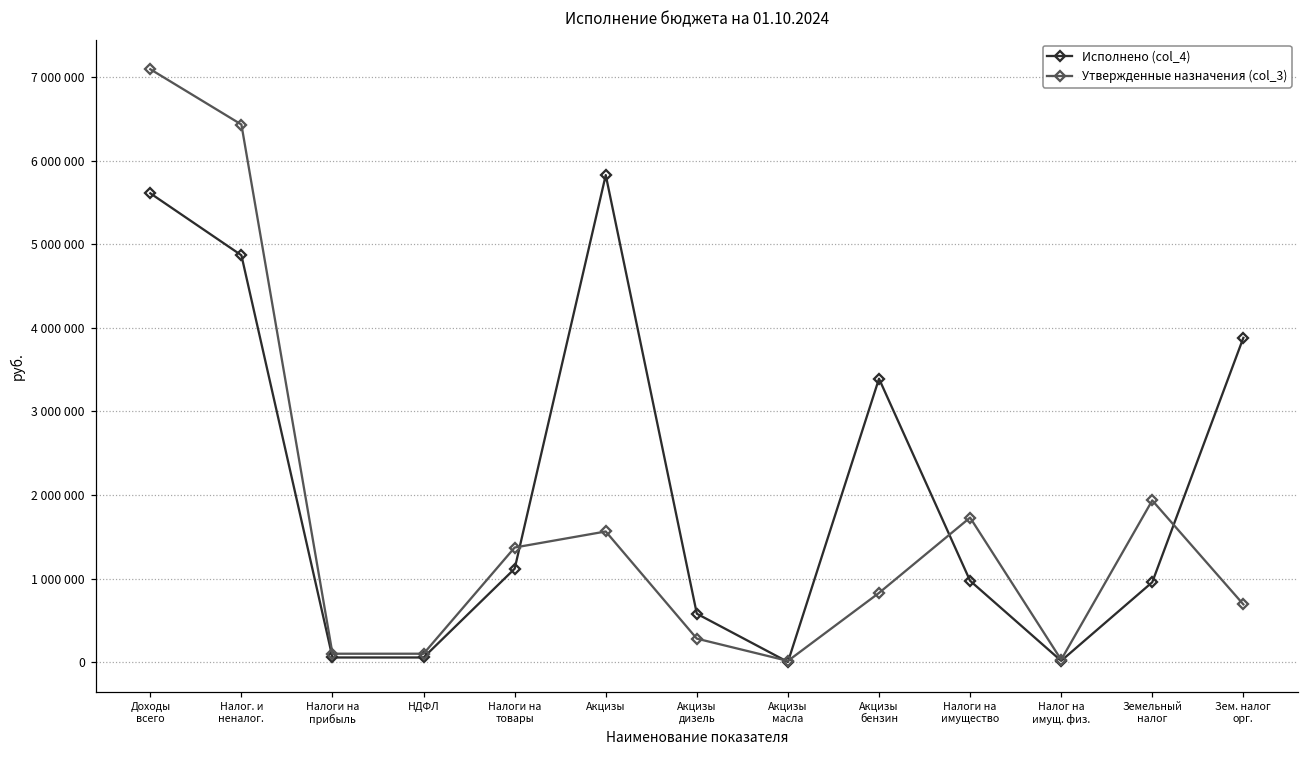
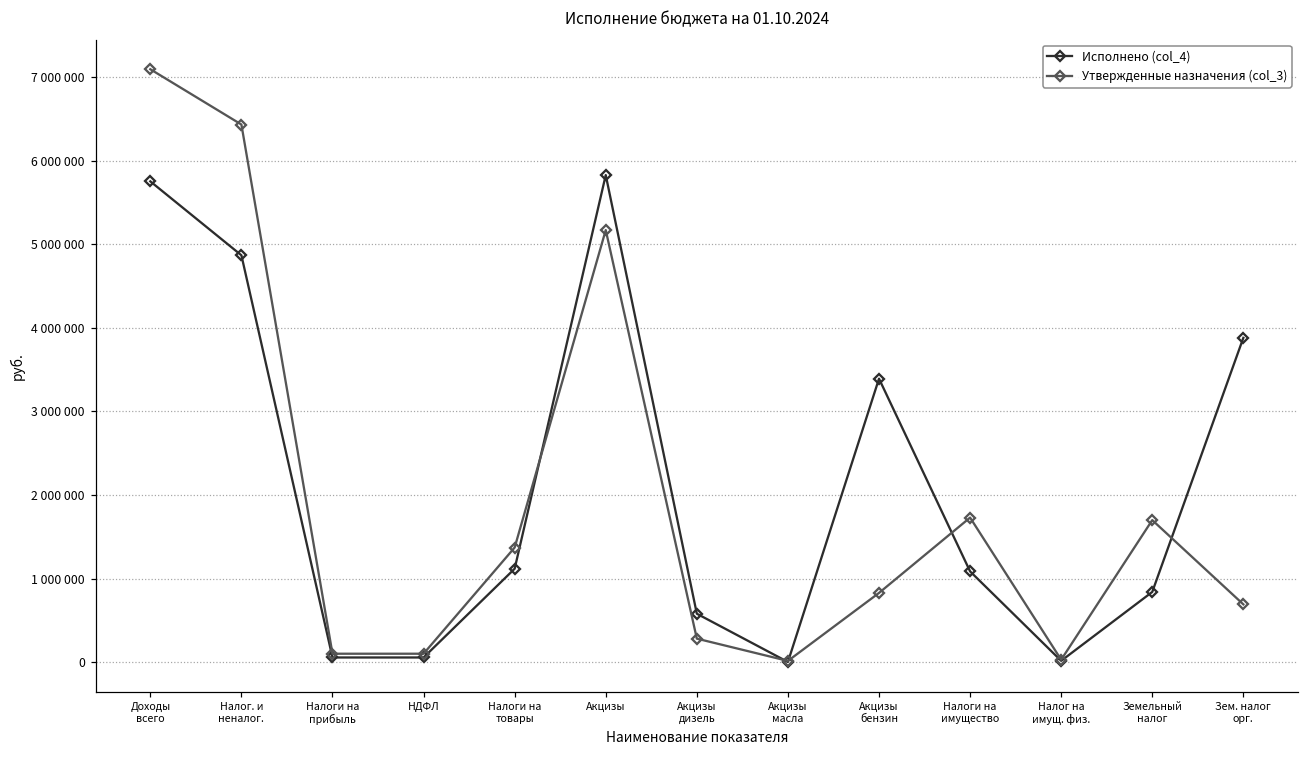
  {
    "Исполнено (col_4)": {
-     "Доходы всего": 5600000,
+     "Доходы всего": 5800000,
      "Налог. и неналог.": 4900000,
      "Налоги на прибыль": 100000,
      "НДФЛ": 100000,
      "Налоги на товары": 1100000,
      "Акцизы": 5800000,
      "Акцизы дизель": 600000,
      "Акцизы бензин": 3400000,
-     "Налоги на имущество": 1000000,
-     "Земельный налог": 1000000,
+     "Налоги на имущество": 1100000,
+     "Земельный налог": 800000,
      "Зем. налог орг.": 3900000
    },
    "Утвержденные назначения (col_3)": {
      "Доходы всего": 7100000,
      "Налог. и неналог.": 6400000,
      "Налоги на прибыль": 100000,
      "НДФЛ": 100000,
      "Налоги на товары": 1400000,
-     "Акцизы": 1600000,
+     "Акцизы": 5200000,
      "Акцизы дизель": 300000,
      "Акцизы бензин": 800000,
      "Налоги на имущество": 1700000,
-     "Земельный налог": 1900000,
+     "Земельный налог": 1700000,
      "Зем. налог орг.": 700000
    }
  }
